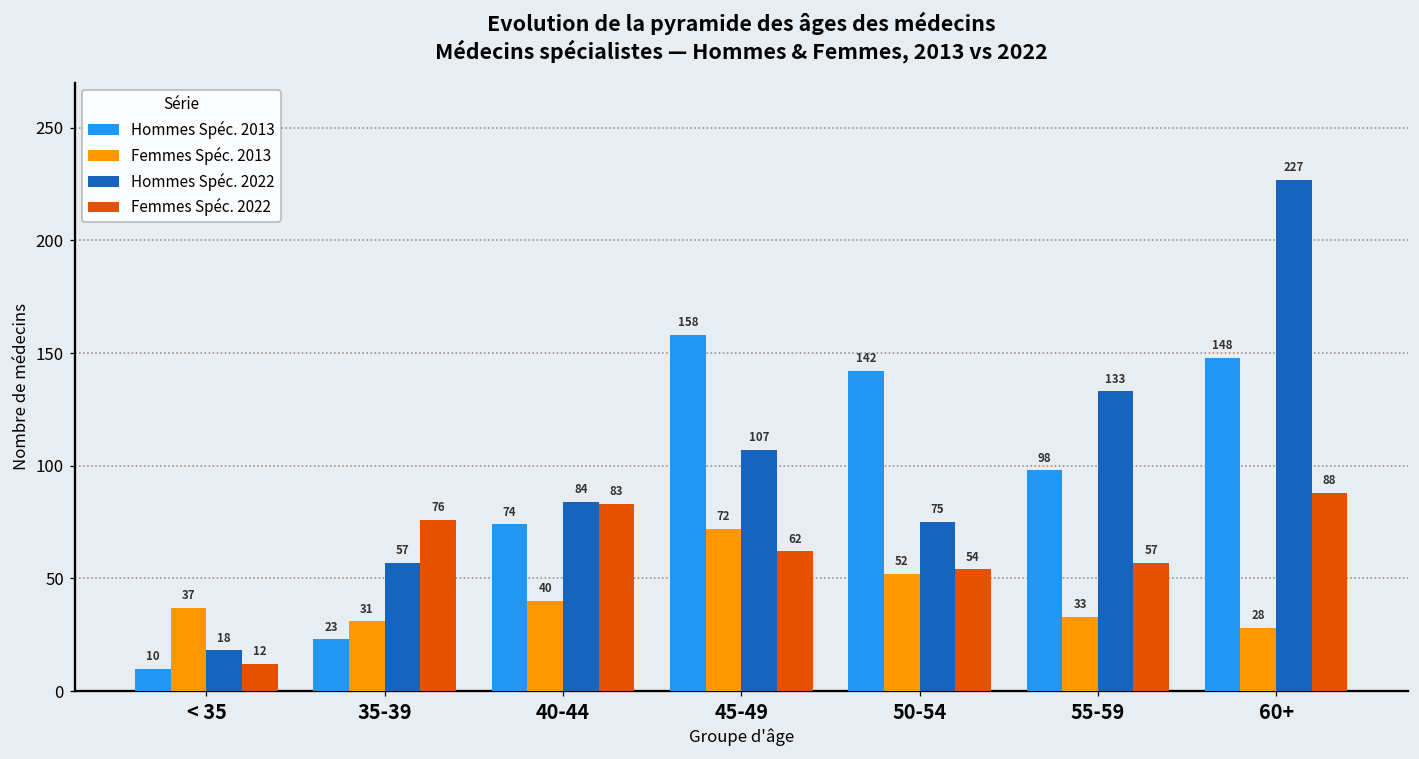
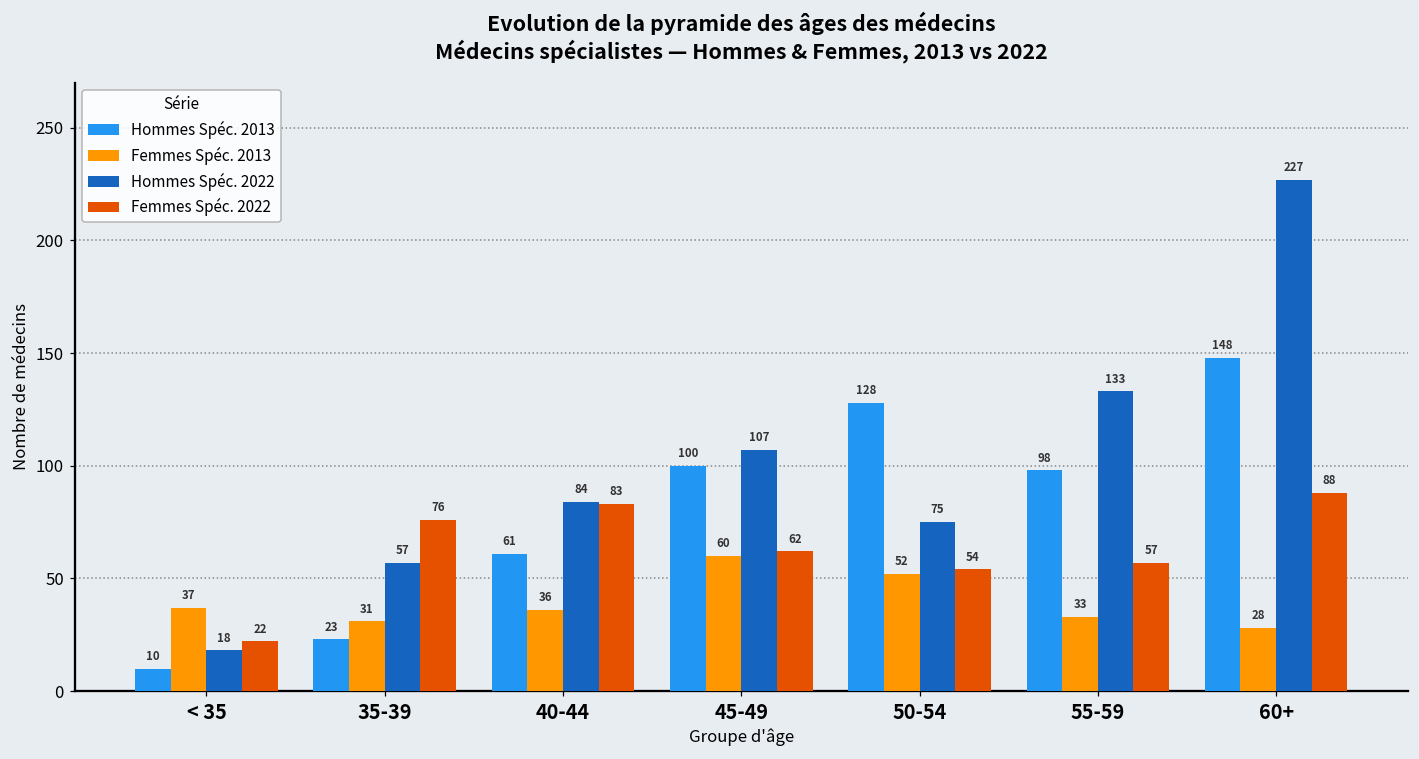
  {
    "Hommes Spéc. 2013": {
      "< 35": 10,
      "35-39": 23,
-     "40-44": 74,
-     "45-49": 158,
-     "50-54": 142,
+     "40-44": 61,
+     "45-49": 100,
+     "50-54": 128,
      "55-59": 98,
      "60+": 148
    },
    "Femmes Spéc. 2013": {
      "< 35": 37,
      "35-39": 31,
-     "40-44": 40,
-     "45-49": 72,
+     "40-44": 36,
+     "45-49": 60,
      "50-54": 52,
      "55-59": 33,
      "60+": 28
    },
    "Hommes Spéc. 2022": {
      "< 35": 18,
      "35-39": 57,
      "40-44": 84,
      "45-49": 107,
      "50-54": 75,
      "55-59": 133,
      "60+": 227
    },
    "Femmes Spéc. 2022": {
-     "< 35": 12,
+     "< 35": 22,
      "35-39": 76,
      "40-44": 83,
      "45-49": 62,
      "50-54": 54,
      "55-59": 57,
      "60+": 88
    }
  }
